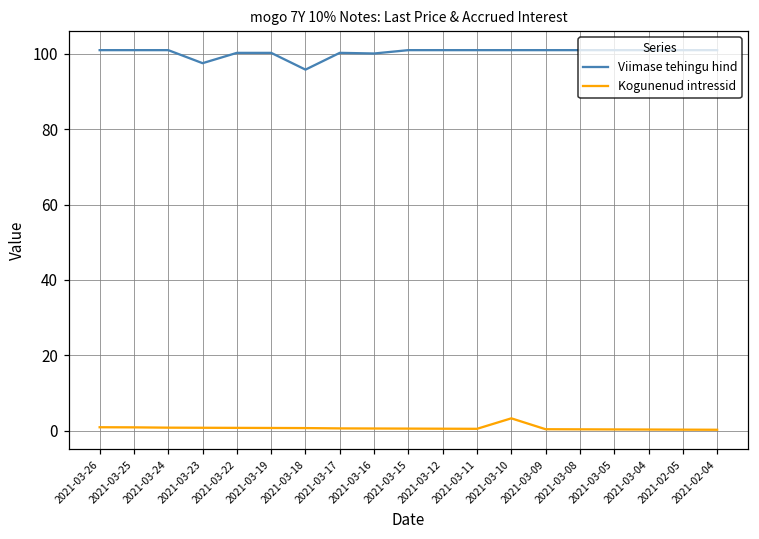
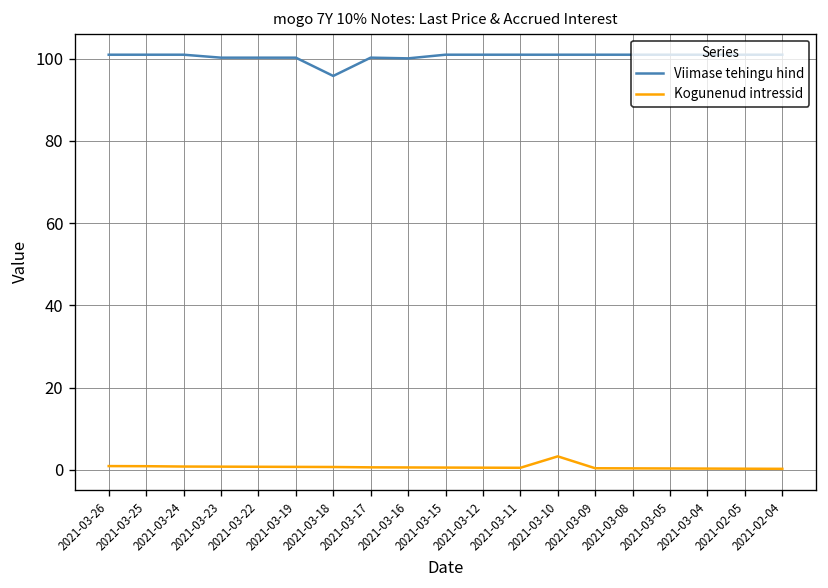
  {
    "Viimase tehingu hind": {
      "2021-03-26": 101,
      "2021-03-25": 101,
      "2021-03-24": 101,
-     "2021-03-23": 98,
+     "2021-03-23": 100,
      "2021-03-22": 100,
      "2021-03-19": 100,
      "2021-03-18": 96,
      "2021-03-17": 100,
      "2021-03-16": 100,
      "2021-03-15": 101,
      "2021-03-12": 101,
      "2021-03-11": 101,
      "2021-03-10": 101,
      "2021-03-09": 101
    },
    "Kogunenud intressid": {
      "2021-03-26": 1,
      "2021-03-25": 1,
      "2021-03-24": 1,
      "2021-03-23": 1,
      "2021-03-22": 1,
      "2021-03-19": 1,
      "2021-03-18": 1,
      "2021-03-17": 1,
      "2021-03-16": 1,
      "2021-03-15": 1,
      "2021-03-12": 1,
      "2021-03-11": 0,
      "2021-03-10": 3,
      "2021-03-09": 0,
      "2021-03-08": 0,
      "2021-03-05": 0,
      "2021-03-04": 0,
      "2021-02-05": 0,
      "2021-02-04": 0
    }
  }
